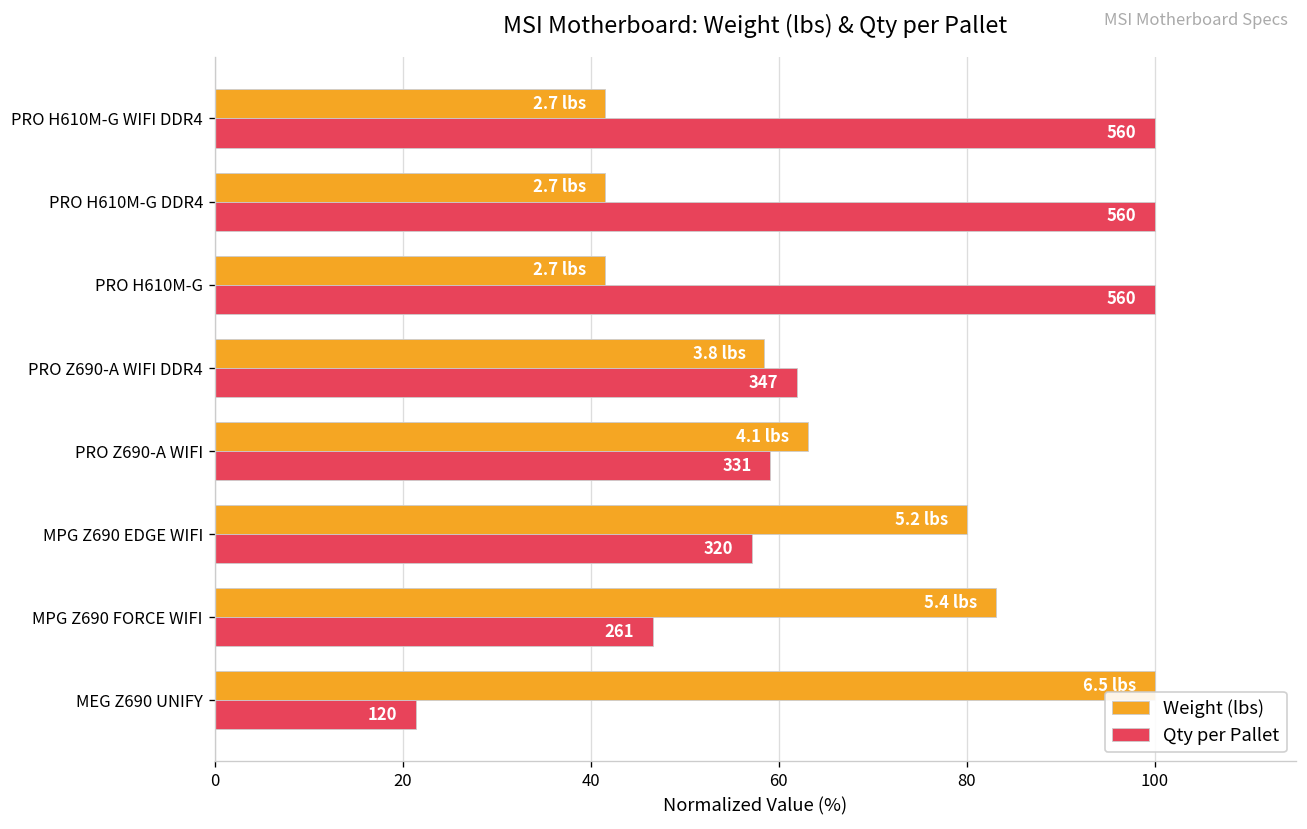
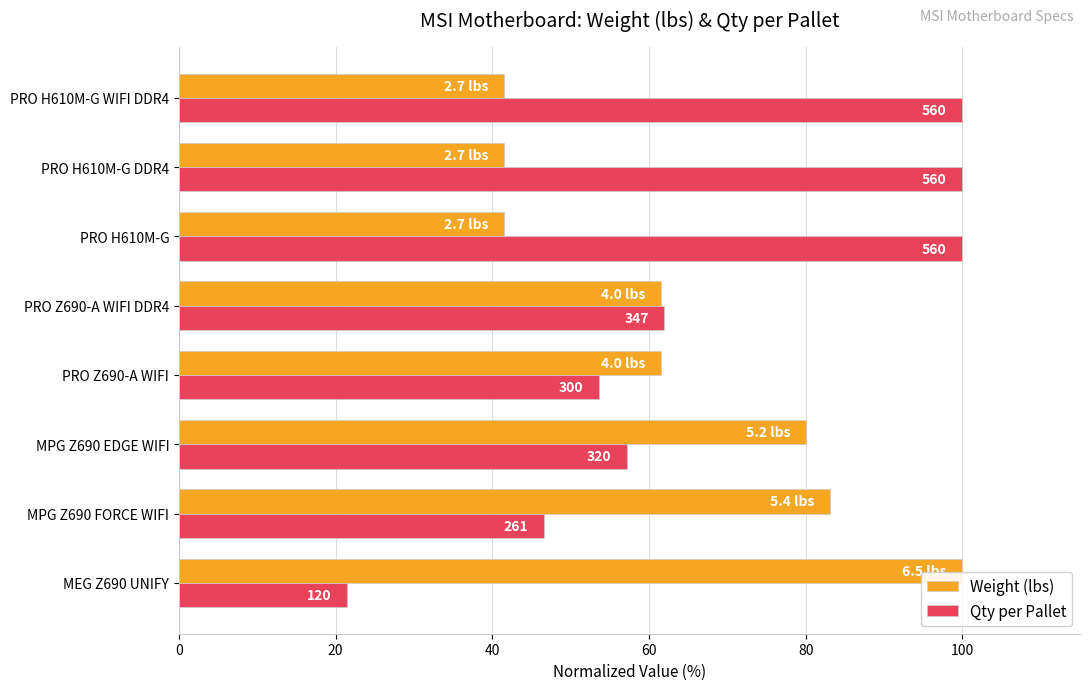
  {
    "Weight (lbs)": {
-     "PRO Z690-A WIFI DDR4": 3.8,
-     "PRO Z690-A WIFI": 4.1
+     "PRO Z690-A WIFI DDR4": 4.0,
+     "PRO Z690-A WIFI": 4.0
    },
    "Qty per Pallet": {
-     "PRO Z690-A WIFI": 331
+     "PRO Z690-A WIFI": 300
    }
  }
